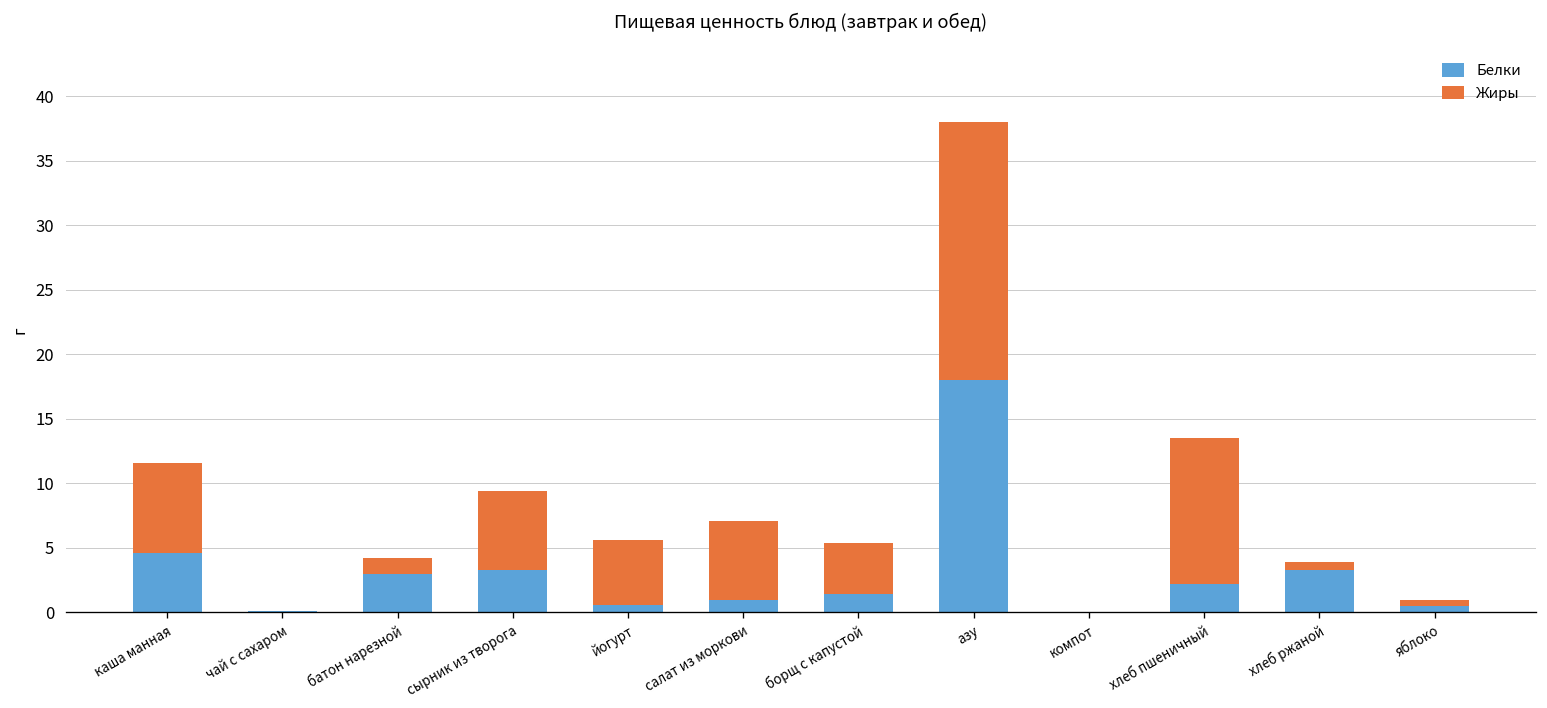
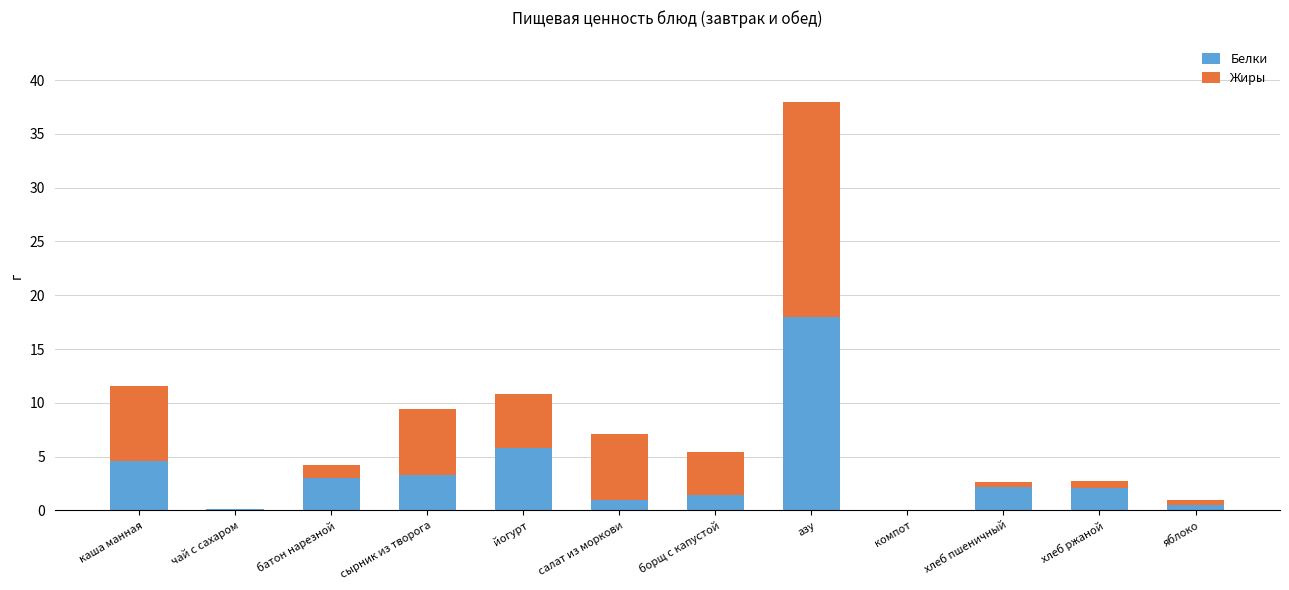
  {
    "Белки": {
      "каша манная": 4.6,
      "батон нарезной": 3.0,
      "сырник из творога": 3.3,
-     "йогурт": 0.6,
+     "йогурт": 5.8,
      "салат из моркови": 1.0,
      "борщ с капустой": 1.4,
      "азу": 18.0,
      "компот": 0.0,
      "хлеб пшеничный": 2.2,
-     "хлеб ржаной": 3.3,
+     "хлеб ржаной": 2.1,
      "яблоко": 0.5
    },
    "Жиры": {
      "каша манная": 7.0,
      "чай с сахаром": 0.0,
      "батон нарезной": 1.2,
      "сырник из творога": 6.1,
      "йогурт": 5.0,
      "салат из моркови": 6.1,
      "борщ с капустой": 4.0,
      "азу": 20.0,
      "компот": 0.0,
-     "хлеб пшеничный": 11.3,
+     "хлеб пшеничный": 0.4,
      "хлеб ржаной": 0.6,
      "яблоко": 0.5
    }
  }
